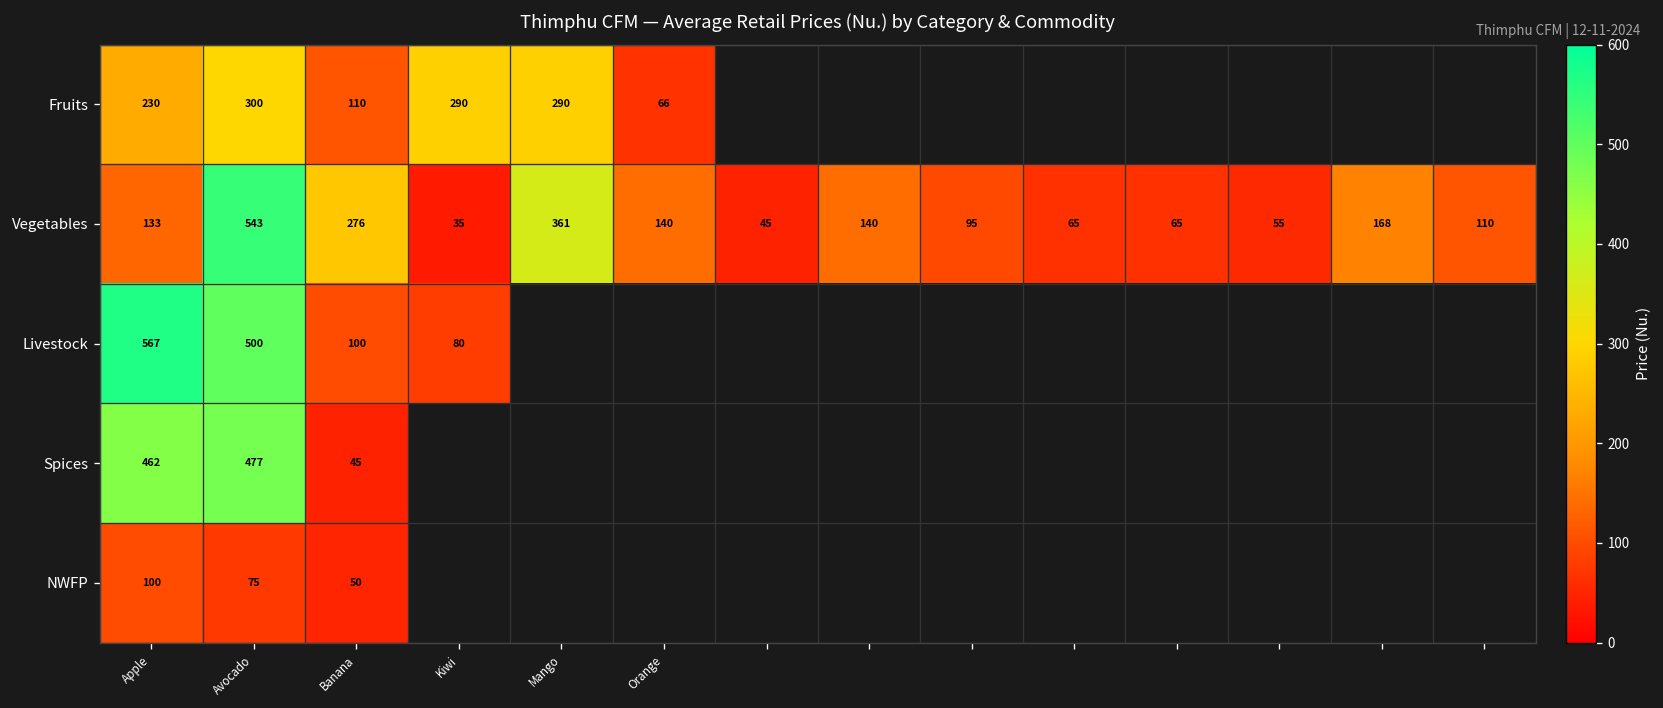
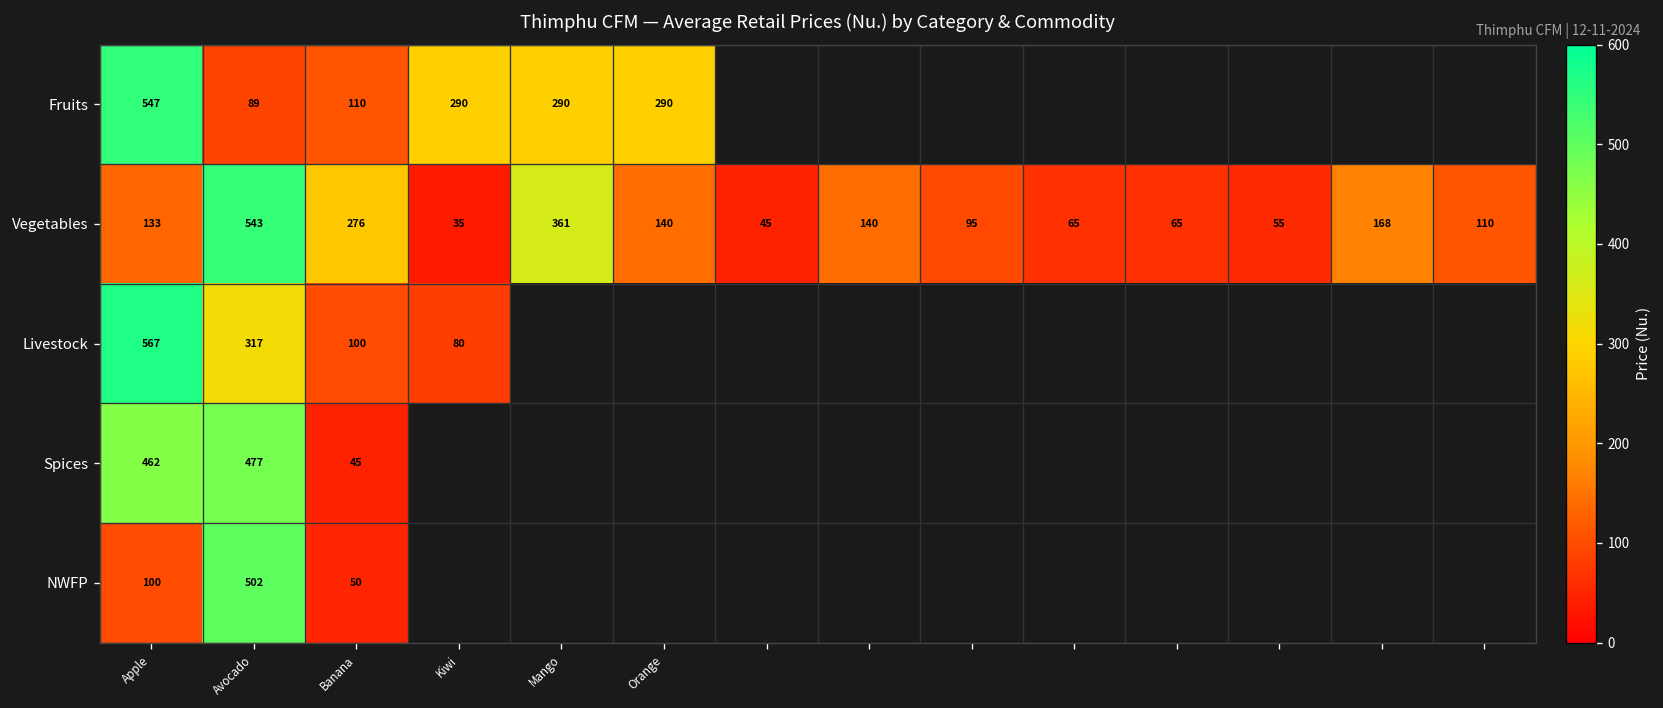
  {
    "Fruits": {
-     "Apple": 230,
-     "Avocado": 300,
+     "Apple": 547,
+     "Avocado": 89,
      "Banana": 110,
      "Kiwi": 290,
      "Mango": 290,
-     "Orange": 66
+     "Orange": 290
    },
    "Vegetables": {
      "Apple": 133,
      "Avocado": 543,
      "Banana": 276,
      "Kiwi": 35,
      "Mango": 361,
      "Orange": 140
    },
    "Livestock": {
      "Apple": 567,
-     "Avocado": 500,
+     "Avocado": 317,
      "Banana": 100,
      "Kiwi": 80
    },
    "Spices": {
      "Apple": 462,
      "Avocado": 477,
      "Banana": 45
    },
    "NWFP": {
      "Apple": 100,
-     "Avocado": 75,
+     "Avocado": 502,
      "Banana": 50
    }
  }
